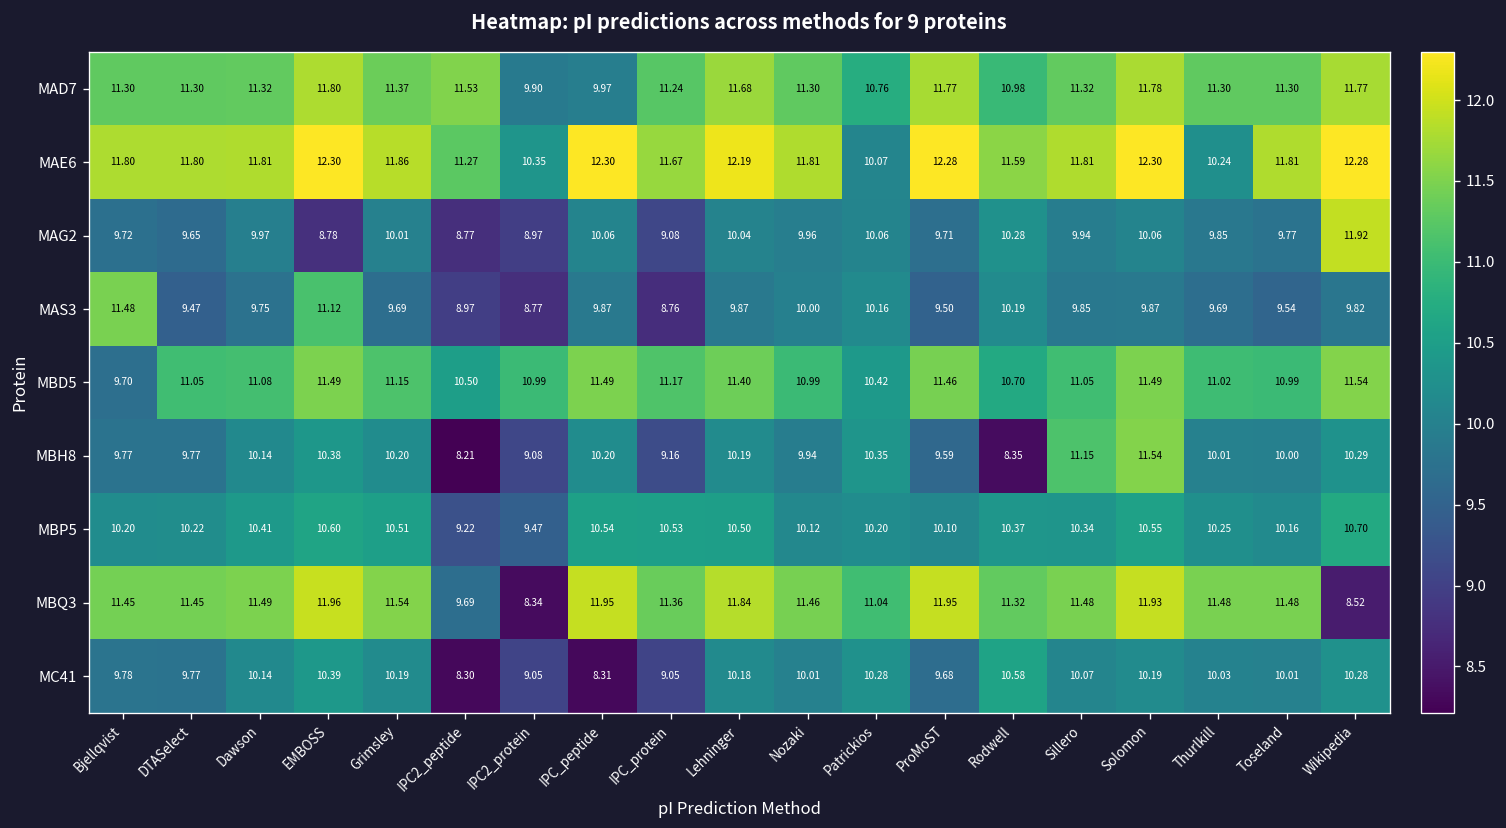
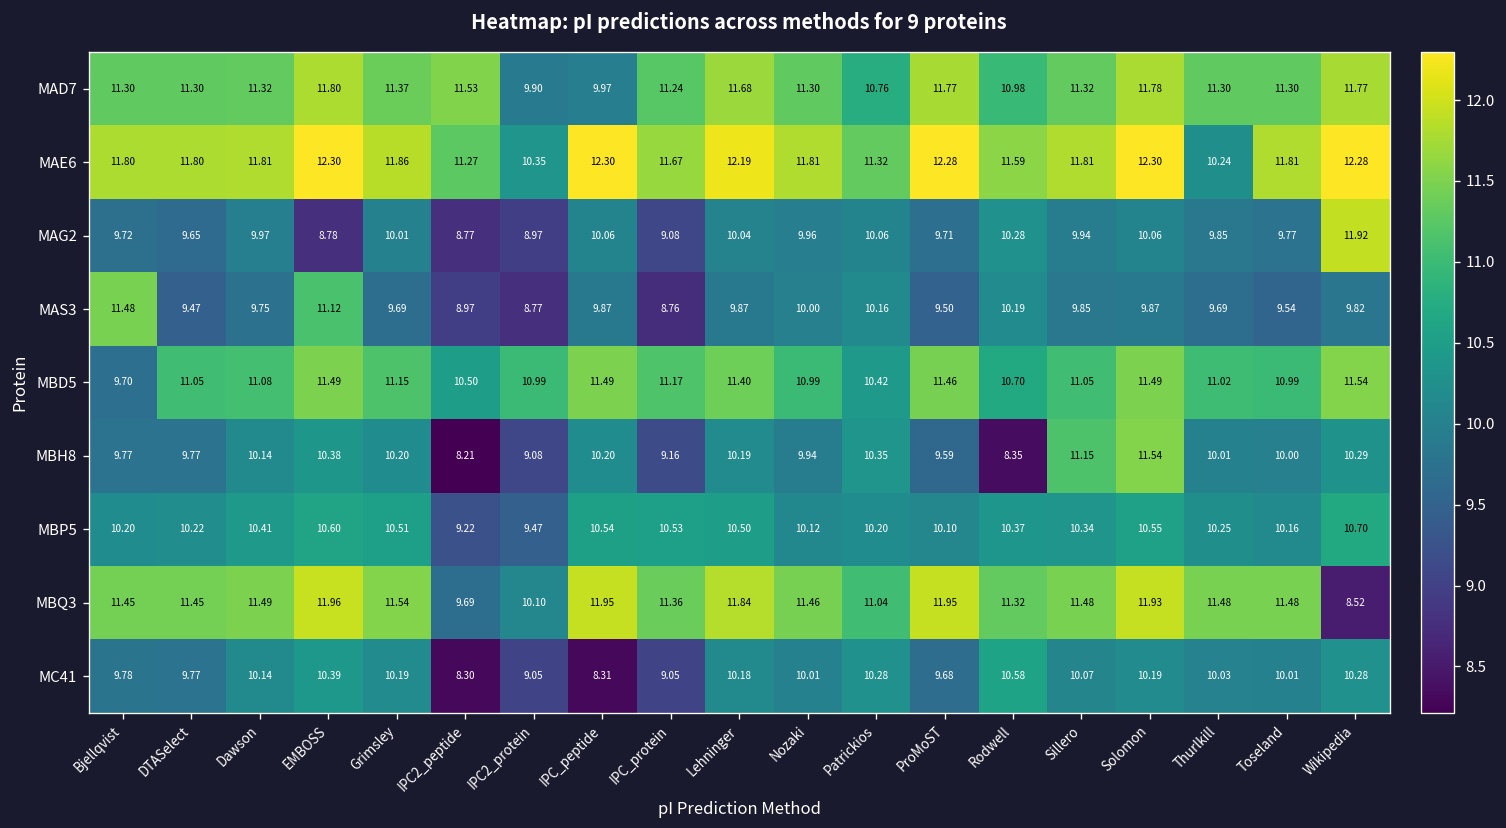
  {
    "MAD7": {
      "Bjellqvist": 11.30,
      "DTASelect": 11.30,
      "Dawson": 11.32,
      "EMBOSS": 11.80,
      "Grimsley": 11.37,
      "IPC2_peptide": 11.53,
      "IPC2_protein": 9.90,
      "IPC_peptide": 9.97,
      "IPC_protein": 11.24,
      "Lehninger": 11.68,
      "Nozaki": 11.30,
      "Patrickios": 10.76,
      "ProMoST": 11.77,
      "Rodwell": 10.98,
      "Sillero": 11.32,
      "Solomon": 11.78,
      "Thurlkill": 11.30,
      "Toseland": 11.30,
      "Wikipedia": 11.77
    },
    "MAE6": {
      "Bjellqvist": 11.80,
      "DTASelect": 11.80,
      "Dawson": 11.81,
      "EMBOSS": 12.30,
      "Grimsley": 11.86,
      "IPC2_peptide": 11.27,
      "IPC2_protein": 10.35,
      "IPC_peptide": 12.30,
      "IPC_protein": 11.67,
      "Lehninger": 12.19,
      "Nozaki": 11.81,
-     "Patrickios": 10.07,
+     "Patrickios": 11.32,
      "ProMoST": 12.28,
      "Rodwell": 11.59,
      "Sillero": 11.81,
      "Solomon": 12.30,
      "Thurlkill": 10.24,
      "Toseland": 11.81,
      "Wikipedia": 12.28
    },
    "MAG2": {
      "Bjellqvist": 9.72,
      "DTASelect": 9.65,
      "Dawson": 9.97,
      "EMBOSS": 8.78,
      "Grimsley": 10.01,
      "IPC2_peptide": 8.77,
      "IPC2_protein": 8.97,
      "IPC_peptide": 10.06,
      "IPC_protein": 9.08,
      "Lehninger": 10.04,
      "Nozaki": 9.96,
      "Patrickios": 10.06,
      "ProMoST": 9.71,
      "Rodwell": 10.28,
      "Sillero": 9.94,
      "Solomon": 10.06,
      "Thurlkill": 9.85,
      "Toseland": 9.77,
      "Wikipedia": 11.92
    },
    "MAS3": {
      "Bjellqvist": 11.48,
      "DTASelect": 9.47,
      "Dawson": 9.75,
      "EMBOSS": 11.12,
      "Grimsley": 9.69,
      "IPC2_peptide": 8.97,
      "IPC2_protein": 8.77,
      "IPC_peptide": 9.87,
      "IPC_protein": 8.76,
      "Lehninger": 9.87,
      "Nozaki": 10.00,
      "Patrickios": 10.16,
      "ProMoST": 9.50,
      "Rodwell": 10.19,
      "Sillero": 9.85,
      "Solomon": 9.87,
      "Thurlkill": 9.69,
      "Toseland": 9.54,
      "Wikipedia": 9.82
    },
    "MBD5": {
      "Bjellqvist": 9.70,
      "DTASelect": 11.05,
      "Dawson": 11.08,
      "EMBOSS": 11.49,
      "Grimsley": 11.15,
      "IPC2_peptide": 10.50,
      "IPC2_protein": 10.99,
      "IPC_peptide": 11.49,
      "IPC_protein": 11.17,
      "Lehninger": 11.40,
      "Nozaki": 10.99,
      "Patrickios": 10.42,
      "ProMoST": 11.46,
      "Rodwell": 10.70,
      "Sillero": 11.05,
      "Solomon": 11.49,
      "Thurlkill": 11.02,
      "Toseland": 10.99,
      "Wikipedia": 11.54
    },
    "MBH8": {
      "Bjellqvist": 9.77,
      "DTASelect": 9.77,
      "Dawson": 10.14,
      "EMBOSS": 10.38,
      "Grimsley": 10.20,
      "IPC2_peptide": 8.21,
      "IPC2_protein": 9.08,
      "IPC_peptide": 10.20,
      "IPC_protein": 9.16,
      "Lehninger": 10.19,
      "Nozaki": 9.94,
      "Patrickios": 10.35,
      "ProMoST": 9.59,
      "Rodwell": 8.35,
      "Sillero": 11.15,
      "Solomon": 11.54,
      "Thurlkill": 10.01,
      "Toseland": 10.00,
      "Wikipedia": 10.29
    },
    "MBP5": {
      "Bjellqvist": 10.20,
      "DTASelect": 10.22,
      "Dawson": 10.41,
      "EMBOSS": 10.60,
      "Grimsley": 10.51,
      "IPC2_peptide": 9.22,
      "IPC2_protein": 9.47,
      "IPC_peptide": 10.54,
      "IPC_protein": 10.53,
      "Lehninger": 10.50,
      "Nozaki": 10.12,
      "Patrickios": 10.20,
      "ProMoST": 10.10,
      "Rodwell": 10.37,
      "Sillero": 10.34,
      "Solomon": 10.55,
      "Thurlkill": 10.25,
      "Toseland": 10.16,
      "Wikipedia": 10.70
    },
    "MBQ3": {
      "Bjellqvist": 11.45,
      "DTASelect": 11.45,
      "Dawson": 11.49,
      "EMBOSS": 11.96,
      "Grimsley": 11.54,
      "IPC2_peptide": 9.69,
-     "IPC2_protein": 8.34,
+     "IPC2_protein": 10.10,
      "IPC_peptide": 11.95,
      "IPC_protein": 11.36,
      "Lehninger": 11.84,
      "Nozaki": 11.46,
      "Patrickios": 11.04,
      "ProMoST": 11.95,
      "Rodwell": 11.32,
      "Sillero": 11.48,
      "Solomon": 11.93,
      "Thurlkill": 11.48,
      "Toseland": 11.48,
      "Wikipedia": 8.52
    },
    "MC41": {
      "Bjellqvist": 9.78,
      "DTASelect": 9.77,
      "Dawson": 10.14,
      "EMBOSS": 10.39,
      "Grimsley": 10.19,
      "IPC2_peptide": 8.30,
      "IPC2_protein": 9.05,
      "IPC_peptide": 8.31,
      "IPC_protein": 9.05,
      "Lehninger": 10.18,
      "Nozaki": 10.01,
      "Patrickios": 10.28,
      "ProMoST": 9.68,
      "Rodwell": 10.58,
      "Sillero": 10.07,
      "Solomon": 10.19,
      "Thurlkill": 10.03,
      "Toseland": 10.01,
      "Wikipedia": 10.28
    }
  }
